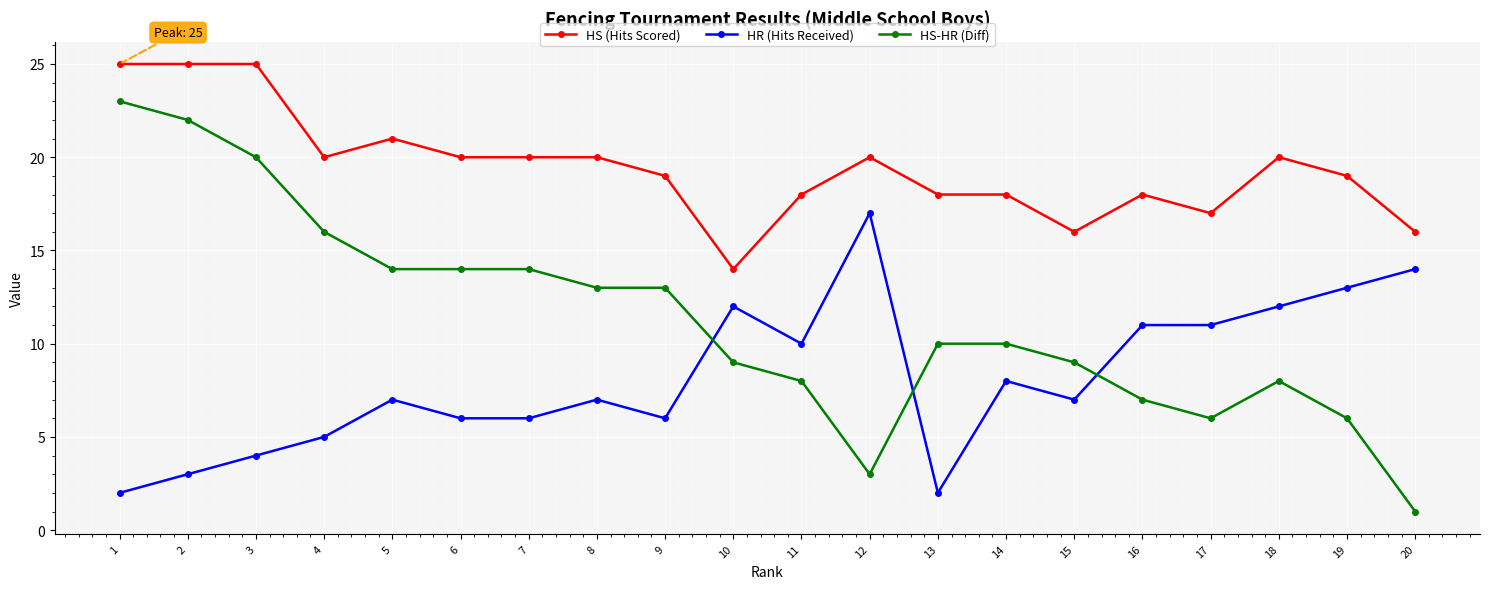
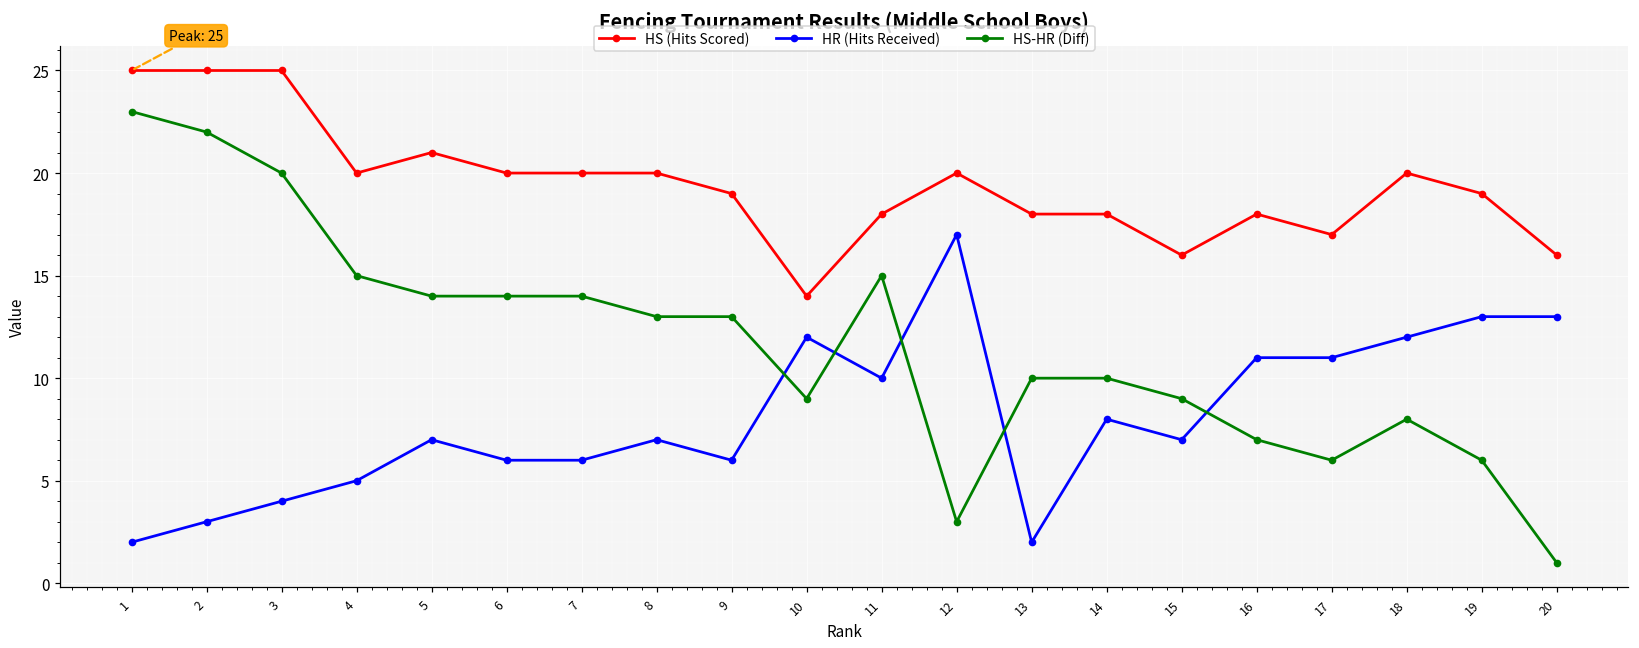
  {
    "HS (Hits Scored)": {
      "1": 25,
      "3": 25,
      "4": 20,
      "5": 21,
      "6": 20,
      "7": 20,
      "8": 20,
      "9": 19,
      "10": 14,
      "11": 18,
      "12": 20,
      "13": 18,
      "14": 18,
      "15": 16,
      "16": 18,
      "17": 17,
      "18": 20,
      "19": 19,
      "20": 16
    },
    "HR (Hits Received)": {
      "1": 2,
      "2": 3,
      "3": 4,
      "4": 5,
      "5": 7,
      "6": 6,
      "7": 6,
      "8": 7,
      "9": 6,
      "10": 12,
      "11": 10,
      "12": 17,
      "13": 2,
      "14": 8,
      "15": 7,
      "16": 11,
      "17": 11,
      "18": 12,
      "19": 13,
-     "20": 14
+     "20": 13
    },
    "HS-HR (Diff)": {
      "1": 23,
      "2": 22,
      "3": 20,
-     "4": 16,
+     "4": 15,
      "5": 14,
      "6": 14,
      "7": 14,
      "8": 13,
      "9": 13,
      "10": 9,
-     "11": 8,
+     "11": 15,
      "12": 3,
      "13": 10,
      "14": 10,
      "15": 9,
      "16": 7,
      "17": 6,
      "18": 8,
      "19": 6,
      "20": 1
    }
  }
